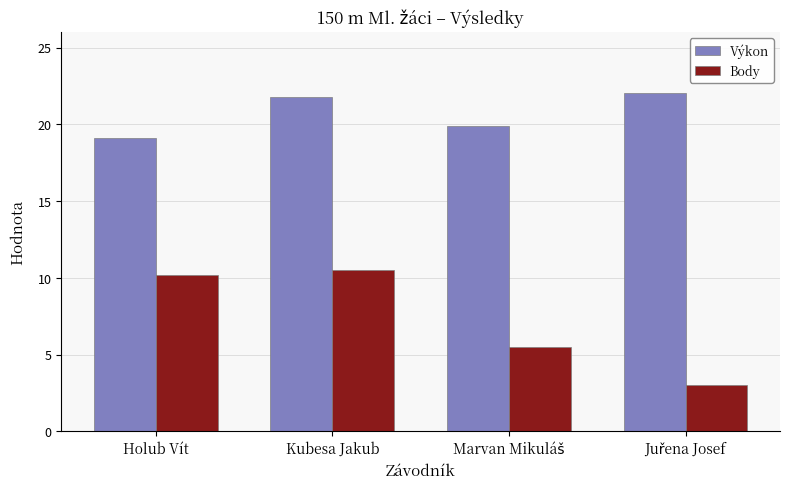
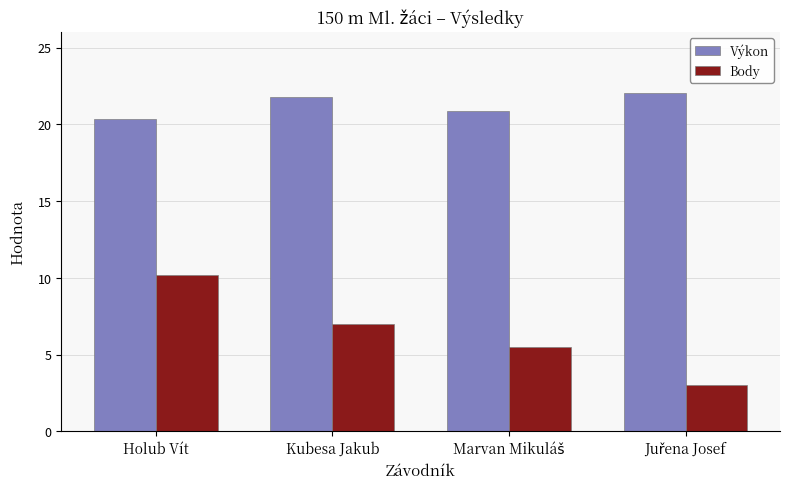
  {
    "Výkon": {
-     "Holub Vít": 19.1,
+     "Holub Vít": 20.4,
      "Kubesa Jakub": 21.8,
-     "Marvan Mikuláš": 19.9,
+     "Marvan Mikuláš": 20.9,
      "Juřena Josef": 22.0
    },
    "Body": {
      "Holub Vít": 10.2,
-     "Kubesa Jakub": 10.5,
+     "Kubesa Jakub": 7.0,
      "Marvan Mikuláš": 5.5,
      "Juřena Josef": 3.0
    }
  }
